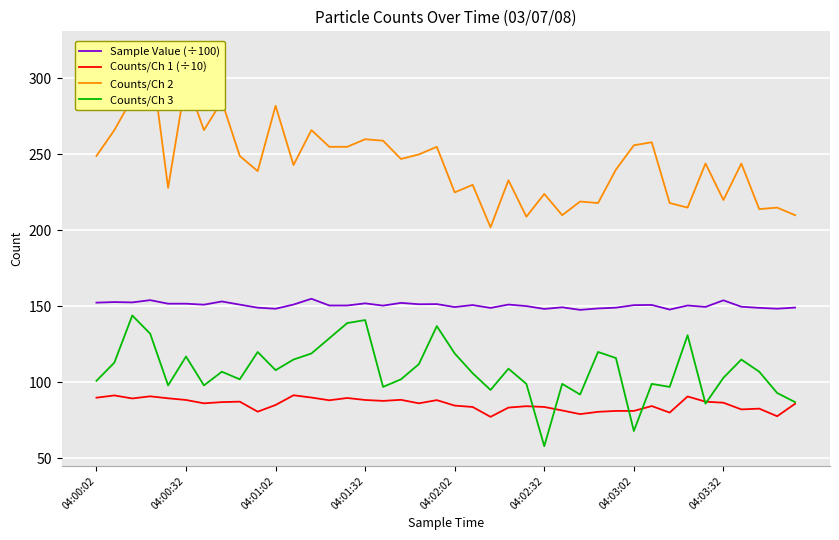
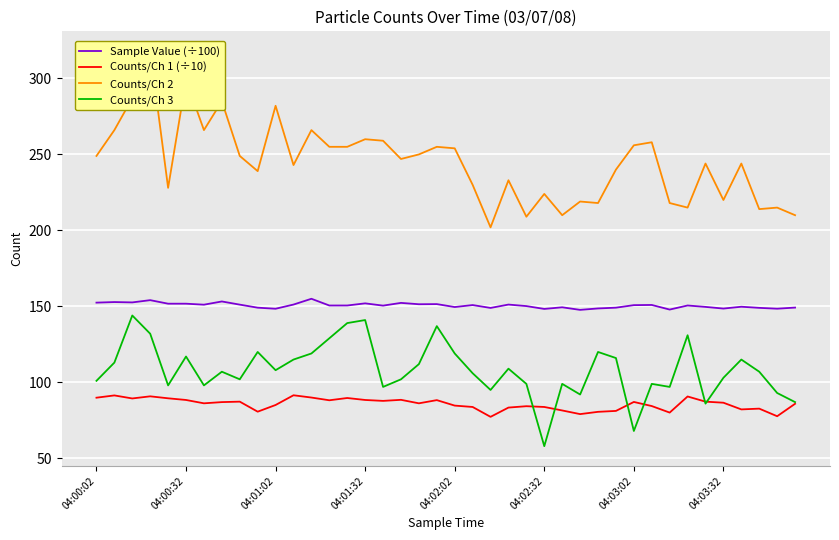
  {
    "Sample Value (÷100)": {
      "04:00:02": 152,
      "04:00:32": 152,
      "04:01:02": 148,
      "04:01:32": 152,
      "04:02:02": 150,
      "04:02:32": 148,
      "04:03:02": 151,
-     "04:03:32": 154
+     "04:03:32": 149
    },
    "Counts/Ch 1 (÷10)": {
      "04:00:02": 90,
      "04:00:32": 88,
      "04:01:02": 85,
      "04:01:32": 88,
      "04:02:02": 85,
      "04:02:32": 84,
-     "04:03:02": 81,
+     "04:03:02": 87,
      "04:03:32": 87
    },
    "Counts/Ch 2": {
      "04:00:02": 249,
      "04:01:02": 282,
      "04:01:32": 260,
-     "04:02:02": 225,
+     "04:02:02": 254,
      "04:02:32": 224,
      "04:03:02": 256,
      "04:03:32": 220
    },
    "Counts/Ch 3": {
      "04:00:02": 101,
      "04:00:32": 117,
      "04:01:02": 108,
      "04:01:32": 141,
      "04:02:02": 119,
      "04:02:32": 58,
      "04:03:02": 68,
      "04:03:32": 103
    }
  }
